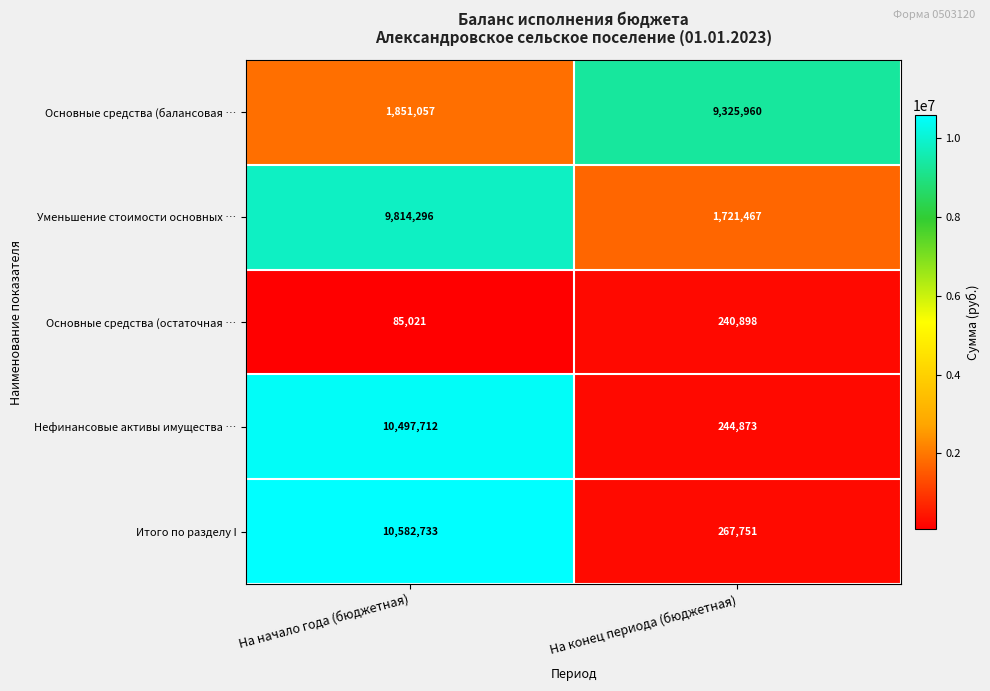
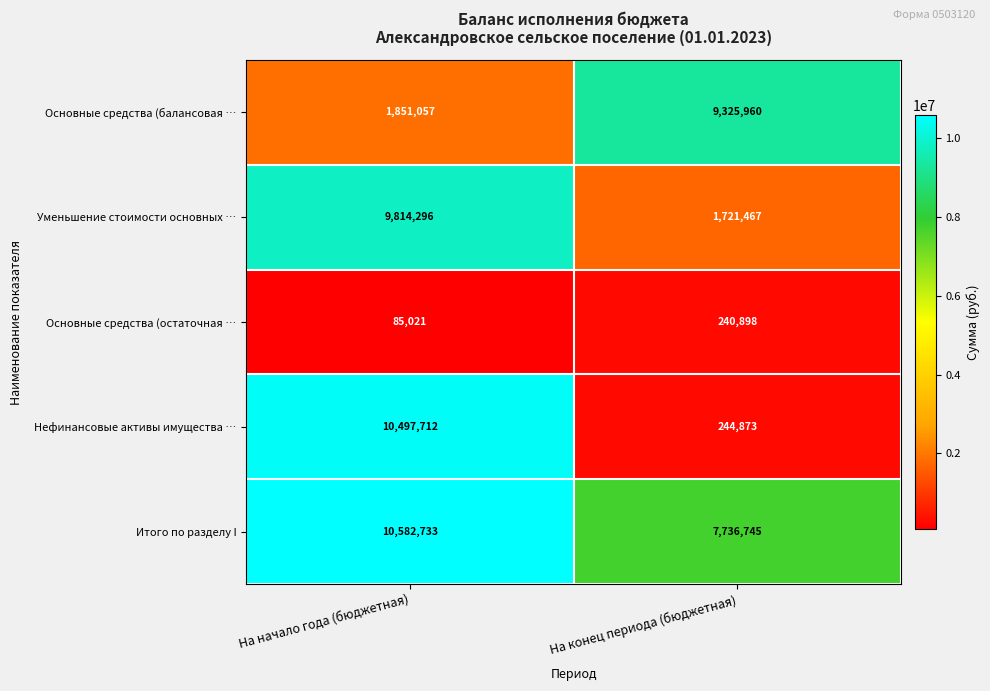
  {
    "Основные средства (балансовая …": {
      "На начало года (бюджетная)": "1,851,057",
      "На конец периода (бюджетная)": "9,325,960"
    },
    "Уменьшение стоимости основных …": {
      "На начало года (бюджетная)": "9,814,296",
      "На конец периода (бюджетная)": "1,721,467"
    },
    "Основные средства (остаточная …": {
      "На начало года (бюджетная)": "85,021",
      "На конец периода (бюджетная)": "240,898"
    },
    "Нефинансовые активы имущества …": {
      "На начало года (бюджетная)": "10,497,712",
      "На конец периода (бюджетная)": "244,873"
    },
    "Итого по разделу I": {
      "На начало года (бюджетная)": "10,582,733",
-     "На конец периода (бюджетная)": "267,751"
+     "На конец периода (бюджетная)": "7,736,745"
    }
  }
